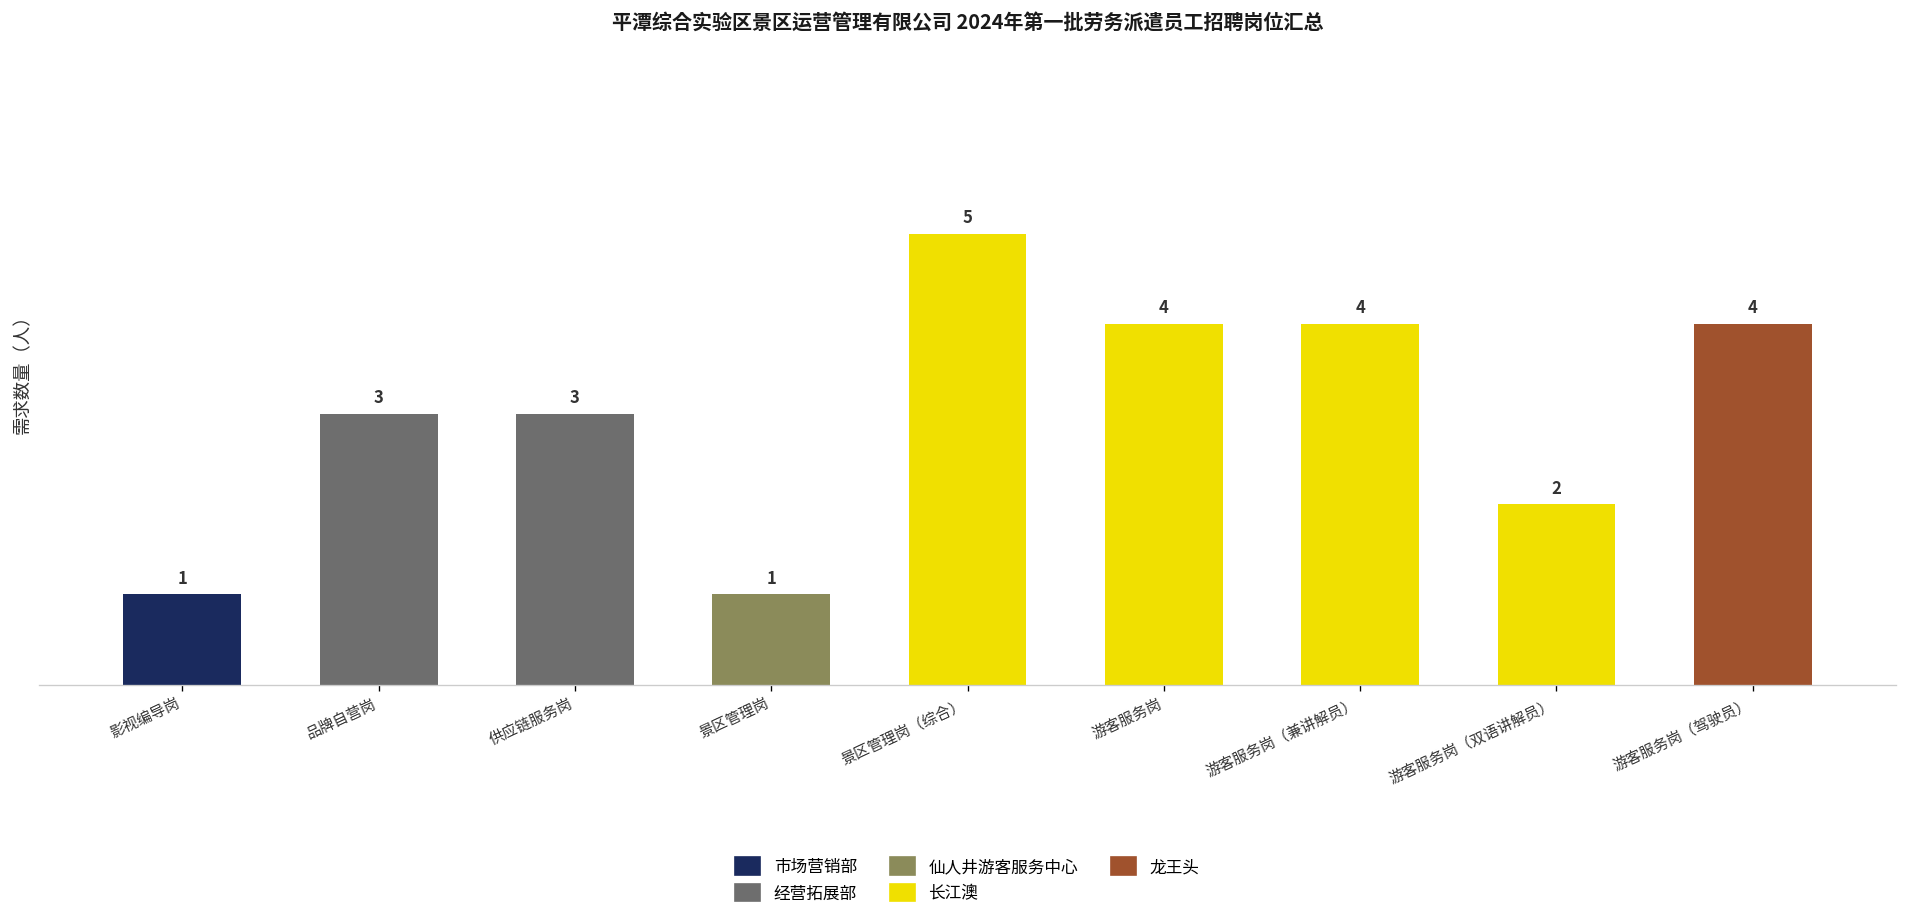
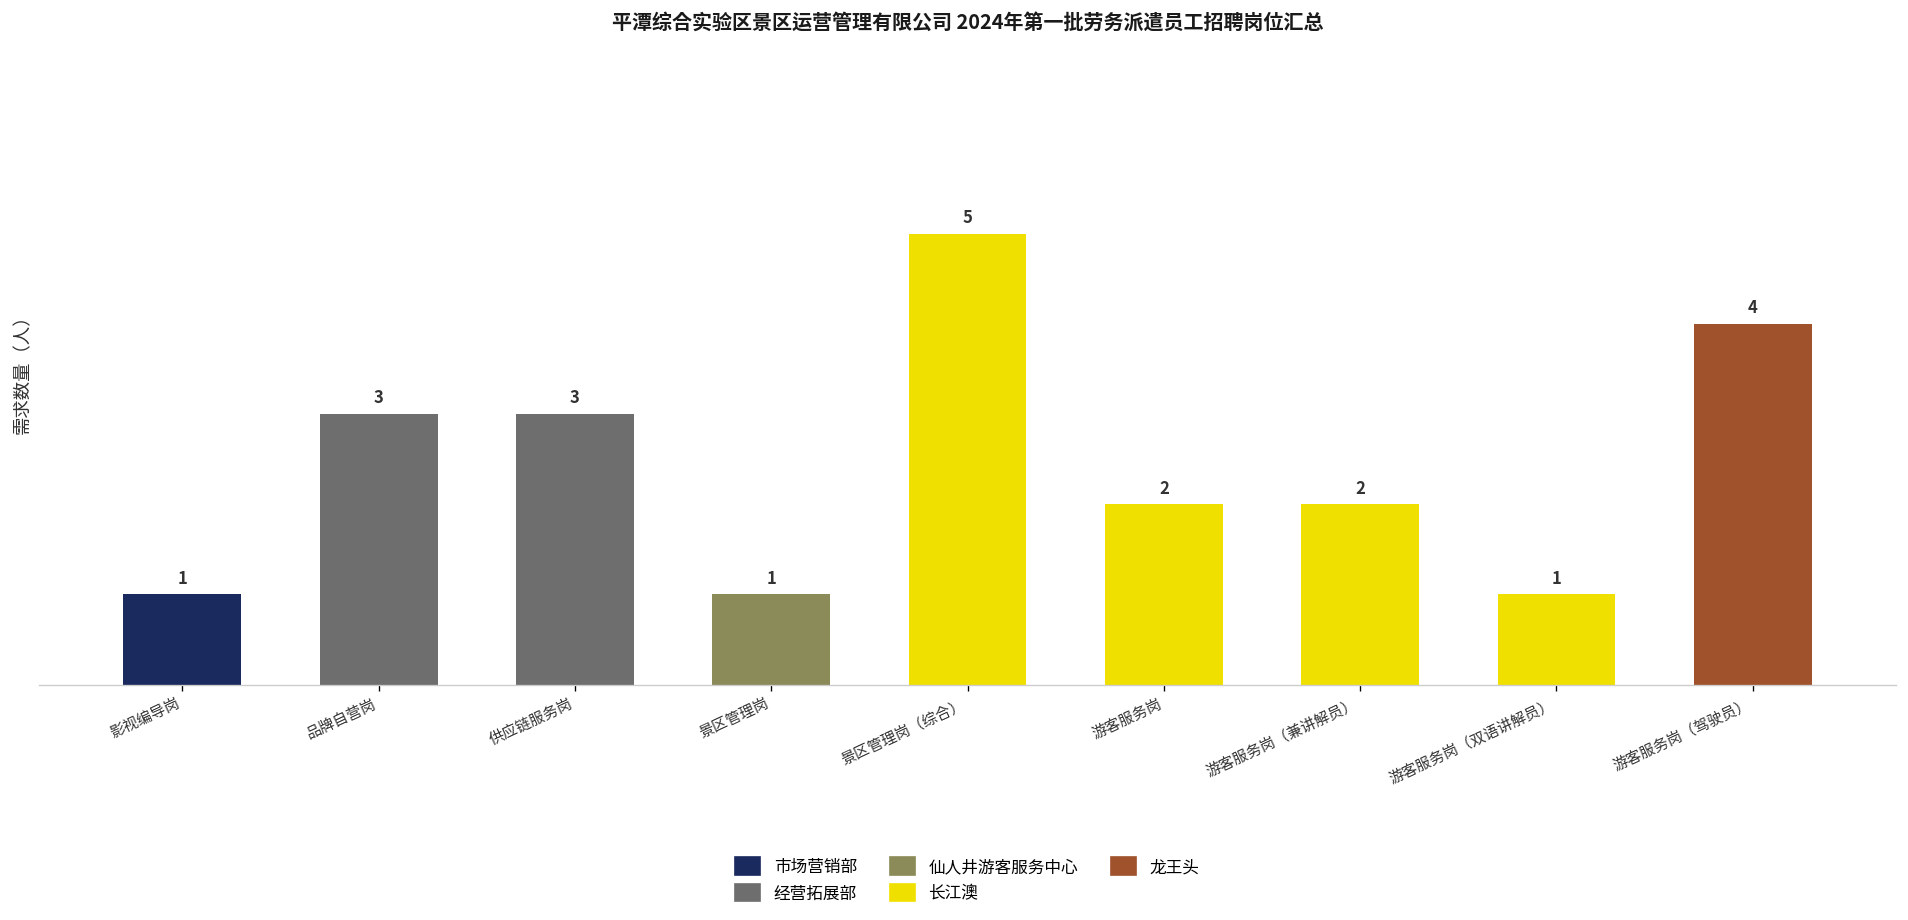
  {
    "影视编导岗": 1,
    "品牌自营岗": 3,
    "供应链服务岗": 3,
    "景区管理岗": 1,
    "景区管理岗（综合）": 5,
-   "游客服务岗": 4,
-   "游客服务岗（兼讲解员）": 4,
-   "游客服务岗（双语讲解员）": 2,
+   "游客服务岗": 2,
+   "游客服务岗（兼讲解员）": 2,
+   "游客服务岗（双语讲解员）": 1,
    "游客服务岗（驾驶员）": 4
  }
